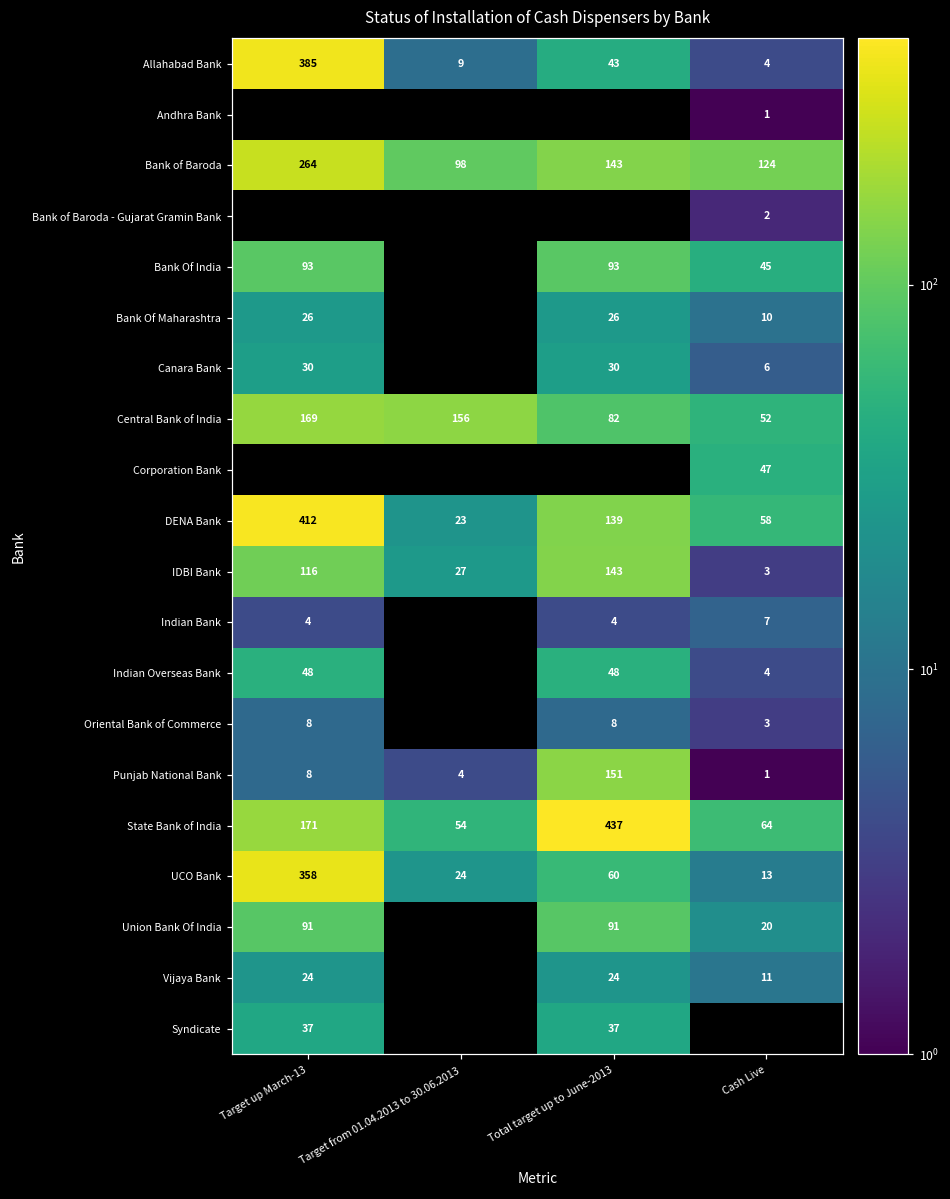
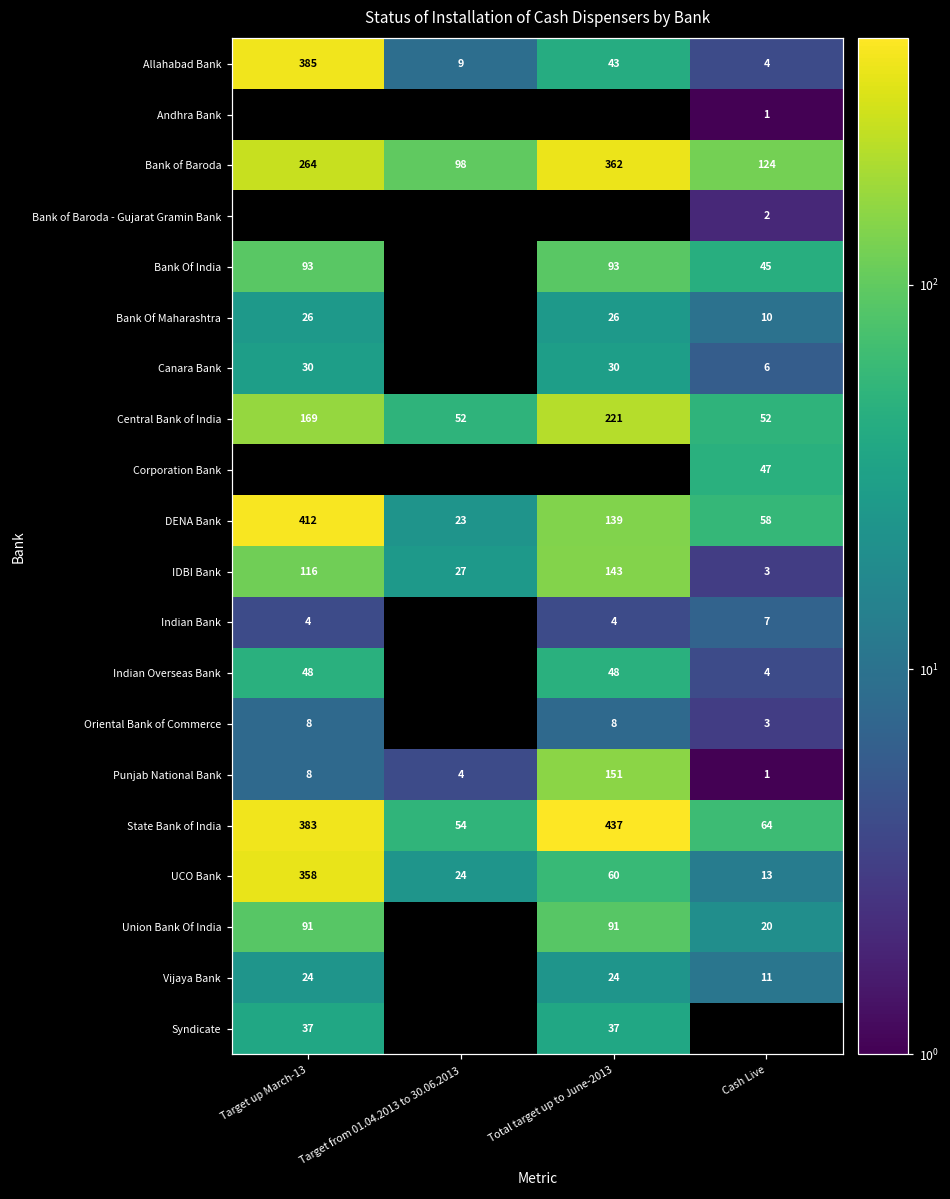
  {
    "Allahabad Bank": {
      "Target up March-13": 385,
      "Target from 01.04.2013 to 30.06.2013": 9,
      "Total target up to June-2013": 43,
      "Cash Live": 4
    },
    "Andhra Bank": {
      "Cash Live": 1
    },
    "Bank of Baroda": {
      "Target up March-13": 264,
      "Target from 01.04.2013 to 30.06.2013": 98,
-     "Total target up to June-2013": 143,
+     "Total target up to June-2013": 362,
      "Cash Live": 124
    },
    "Bank of Baroda - Gujarat Gramin Bank": {
      "Cash Live": 2
    },
    "Bank Of India": {
      "Target up March-13": 93,
      "Total target up to June-2013": 93,
      "Cash Live": 45
    },
    "Bank Of Maharashtra": {
      "Target up March-13": 26,
      "Total target up to June-2013": 26,
      "Cash Live": 10
    },
    "Canara Bank": {
      "Target up March-13": 30,
      "Total target up to June-2013": 30,
      "Cash Live": 6
    },
    "Central Bank of India": {
      "Target up March-13": 169,
-     "Target from 01.04.2013 to 30.06.2013": 156,
-     "Total target up to June-2013": 82,
+     "Target from 01.04.2013 to 30.06.2013": 52,
+     "Total target up to June-2013": 221,
      "Cash Live": 52
    },
    "Corporation Bank": {
      "Cash Live": 47
    },
    "DENA Bank": {
      "Target up March-13": 412,
      "Target from 01.04.2013 to 30.06.2013": 23,
      "Total target up to June-2013": 139,
      "Cash Live": 58
    },
    "IDBI Bank": {
      "Target up March-13": 116,
      "Target from 01.04.2013 to 30.06.2013": 27,
      "Total target up to June-2013": 143,
      "Cash Live": 3
    },
    "Indian Bank": {
      "Target up March-13": 4,
      "Total target up to June-2013": 4,
      "Cash Live": 7
    },
    "Indian Overseas Bank": {
      "Target up March-13": 48,
      "Total target up to June-2013": 48,
      "Cash Live": 4
    },
    "Oriental Bank of Commerce": {
      "Target up March-13": 8,
      "Total target up to June-2013": 8,
      "Cash Live": 3
    },
    "Punjab National Bank": {
      "Target up March-13": 8,
      "Target from 01.04.2013 to 30.06.2013": 4,
      "Total target up to June-2013": 151,
      "Cash Live": 1
    },
    "State Bank of India": {
-     "Target up March-13": 171,
+     "Target up March-13": 383,
      "Target from 01.04.2013 to 30.06.2013": 54,
      "Total target up to June-2013": 437,
      "Cash Live": 64
    },
    "UCO Bank": {
      "Target up March-13": 358,
      "Target from 01.04.2013 to 30.06.2013": 24,
      "Total target up to June-2013": 60,
      "Cash Live": 13
    },
    "Union Bank Of India": {
      "Target up March-13": 91,
      "Total target up to June-2013": 91,
      "Cash Live": 20
    },
    "Vijaya Bank": {
      "Target up March-13": 24,
      "Total target up to June-2013": 24,
      "Cash Live": 11
    },
    "Syndicate": {
      "Target up March-13": 37,
      "Total target up to June-2013": 37
    }
  }
